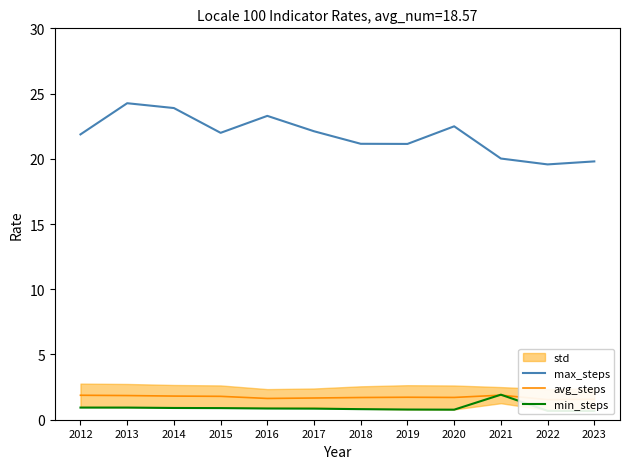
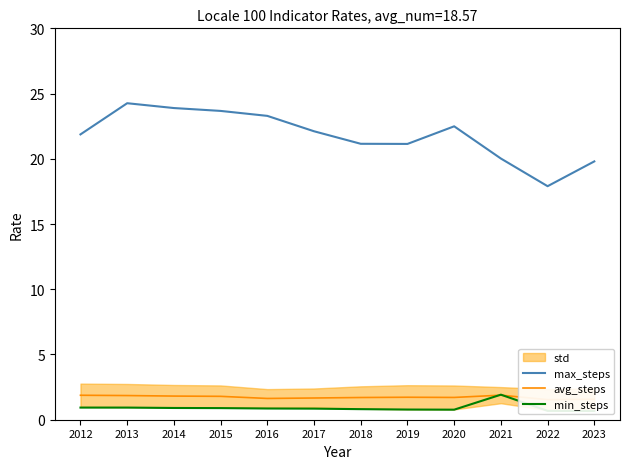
  {
    "max_steps": {
      "2012": 21.9,
      "2013": 24.3,
      "2014": 23.9,
-     "2015": 22.0,
+     "2015": 23.7,
      "2016": 23.3,
      "2017": 22.1,
      "2018": 21.2,
      "2019": 21.1,
      "2020": 22.5,
      "2021": 20.0,
-     "2022": 19.6,
+     "2022": 17.9,
      "2023": 19.8
    },
    "min_steps": {
      "2012": 0.9,
      "2013": 0.9,
      "2014": 0.9,
      "2015": 0.9,
      "2016": 0.9,
      "2017": 0.9,
      "2018": 0.8,
      "2019": 0.8,
      "2020": 0.8
    }
  }
